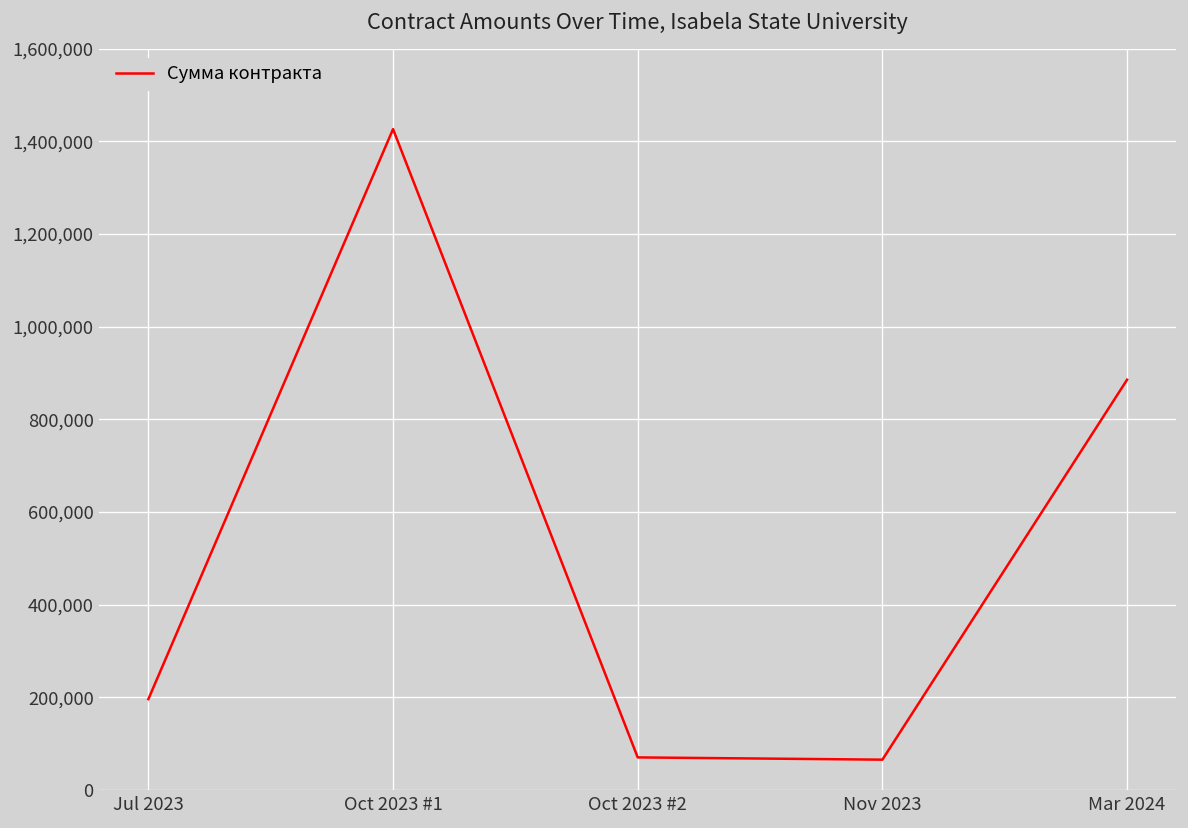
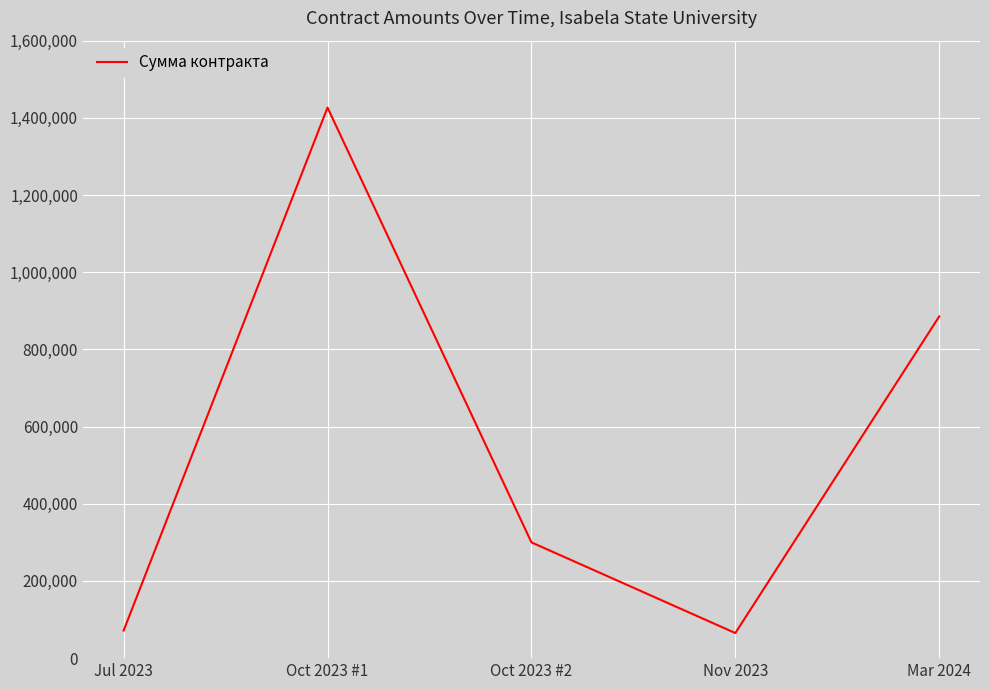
  {
-   "Jul 2023": "200,000",
+   "Jul 2023": "70,000",
    "Oct 2023 #1": "1,430,000",
-   "Oct 2023 #2": "70,000",
+   "Oct 2023 #2": "300,000",
    "Nov 2023": "70,000",
    "Mar 2024": "890,000"
  }
